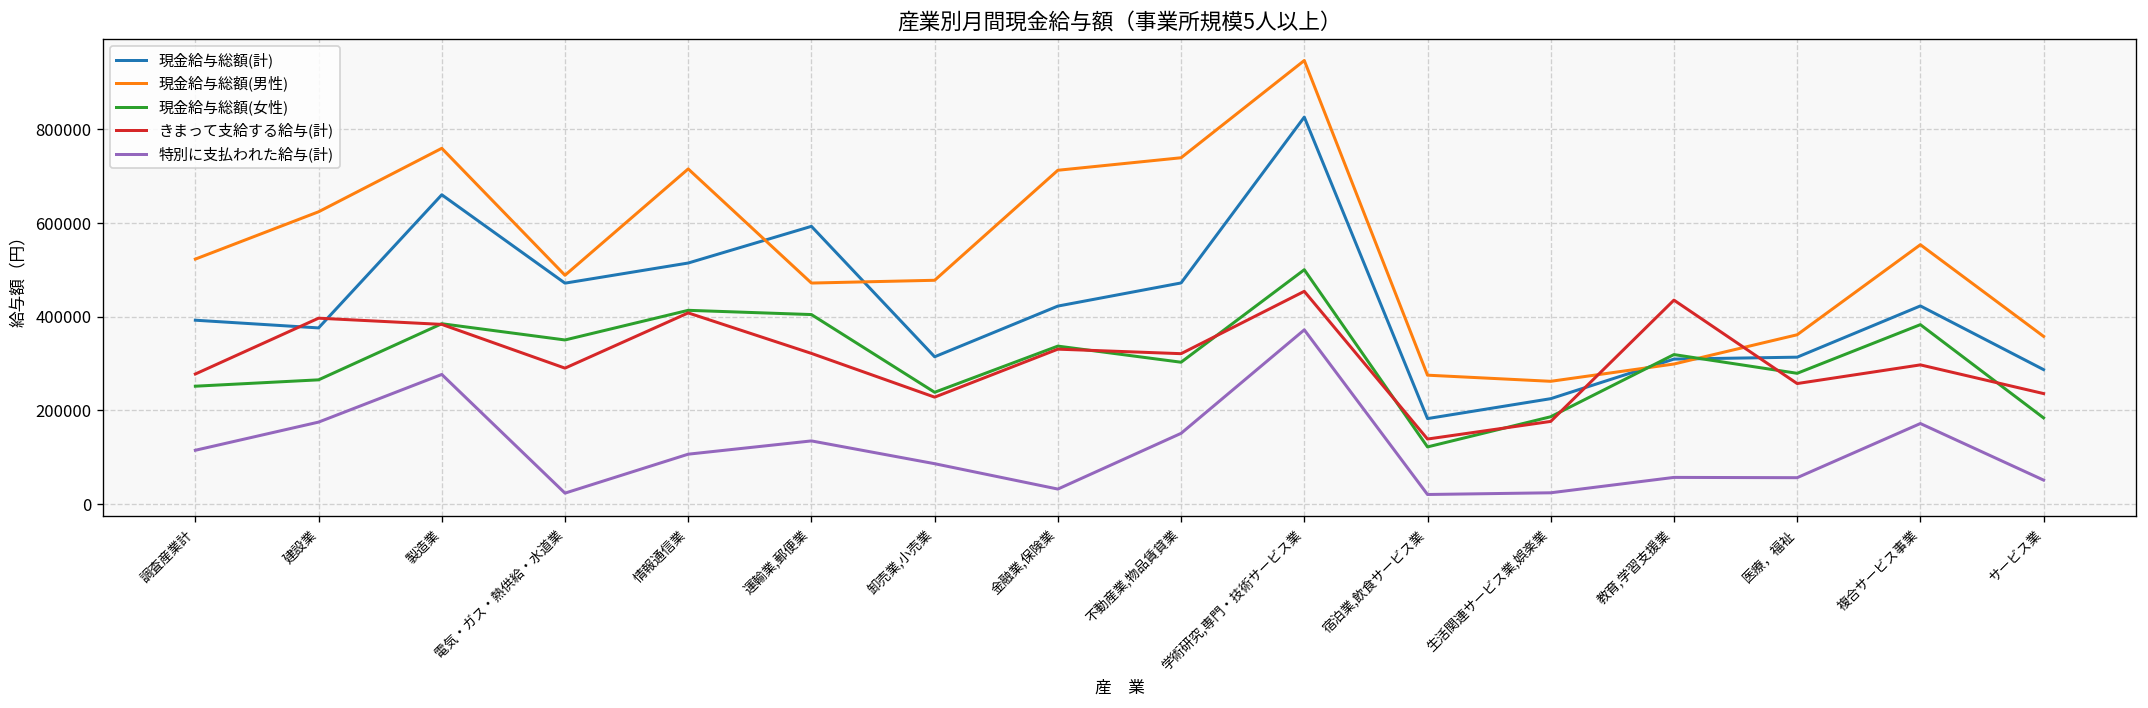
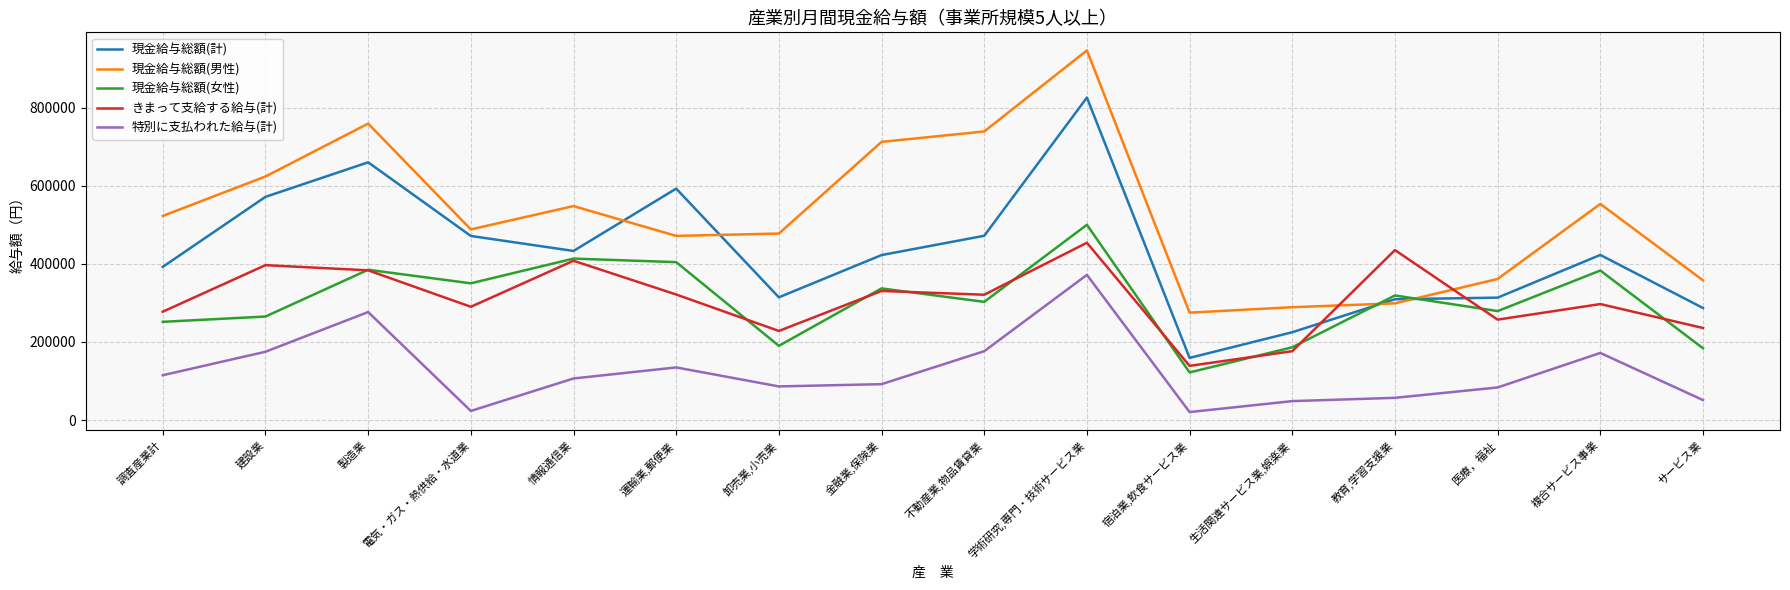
  {
    "現金給与総額(計)": {
      "調査産業計": 390000,
-     "建設業": 380000,
+     "建設業": 570000,
      "製造業": 660000,
      "電気・ガス・熱供給・水道業": 470000,
-     "情報通信業": 510000,
+     "情報通信業": 430000,
      "運輸業,郵便業": 590000,
      "卸売業,小売業": 310000,
      "金融業,保険業": 420000,
      "不動産業,物品賃貸業": 470000,
      "学術研究,専門・技術サービス業": 830000,
-     "宿泊業,飲食サービス業": 180000,
+     "宿泊業,飲食サービス業": 160000,
      "生活関連サービス業,娯楽業": 230000,
      "教育,学習支援業": 310000,
      "医療，福祉": 310000,
      "複合サービス事業": 420000,
      "サービス業": 290000
    },
    "現金給与総額(男性)": {
      "調査産業計": 520000,
      "建設業": 620000,
      "製造業": 760000,
      "電気・ガス・熱供給・水道業": 490000,
-     "情報通信業": 720000,
+     "情報通信業": 550000,
      "運輸業,郵便業": 470000,
      "卸売業,小売業": 480000,
      "金融業,保険業": 710000,
      "不動産業,物品賃貸業": 740000,
      "学術研究,専門・技術サービス業": 950000,
      "宿泊業,飲食サービス業": 280000,
-     "生活関連サービス業,娯楽業": 260000,
+     "生活関連サービス業,娯楽業": 290000,
      "教育,学習支援業": 300000,
      "医療，福祉": 360000,
      "複合サービス事業": 550000,
      "サービス業": 360000
    },
    "現金給与総額(女性)": {
      "調査産業計": 250000,
      "建設業": 270000,
      "電気・ガス・熱供給・水道業": 350000,
      "運輸業,郵便業": 400000,
-     "卸売業,小売業": 240000,
+     "卸売業,小売業": 190000,
      "金融業,保険業": 340000,
      "不動産業,物品賃貸業": 300000,
      "学術研究,専門・技術サービス業": 500000,
      "宿泊業,飲食サービス業": 120000,
      "生活関連サービス業,娯楽業": 190000,
      "教育,学習支援業": 320000,
      "医療，福祉": 280000,
      "複合サービス事業": 380000,
      "サービス業": 180000
    },
    "きまって支給する給与(計)": {
      "調査産業計": 280000,
      "建設業": 400000,
      "電気・ガス・熱供給・水道業": 290000,
      "運輸業,郵便業": 320000,
      "卸売業,小売業": 230000,
      "金融業,保険業": 330000,
      "不動産業,物品賃貸業": 320000,
      "学術研究,専門・技術サービス業": 450000,
      "宿泊業,飲食サービス業": 140000,
      "生活関連サービス業,娯楽業": 180000,
      "教育,学習支援業": 440000,
      "医療，福祉": 260000,
      "複合サービス事業": 300000,
      "サービス業": 240000
    },
    "特別に支払われた給与(計)": {
      "調査産業計": 110000,
      "建設業": 170000,
      "製造業": 280000,
      "電気・ガス・熱供給・水道業": 20000,
      "情報通信業": 110000,
      "運輸業,郵便業": 130000,
      "卸売業,小売業": 90000,
-     "金融業,保険業": 30000,
-     "不動産業,物品賃貸業": 150000,
+     "金融業,保険業": 90000,
+     "不動産業,物品賃貸業": 180000,
      "学術研究,専門・技術サービス業": 370000,
      "宿泊業,飲食サービス業": 20000,
-     "生活関連サービス業,娯楽業": 20000,
+     "生活関連サービス業,娯楽業": 50000,
      "教育,学習支援業": 60000,
-     "医療，福祉": 60000,
+     "医療，福祉": 80000,
      "複合サービス事業": 170000,
      "サービス業": 50000
    }
  }
